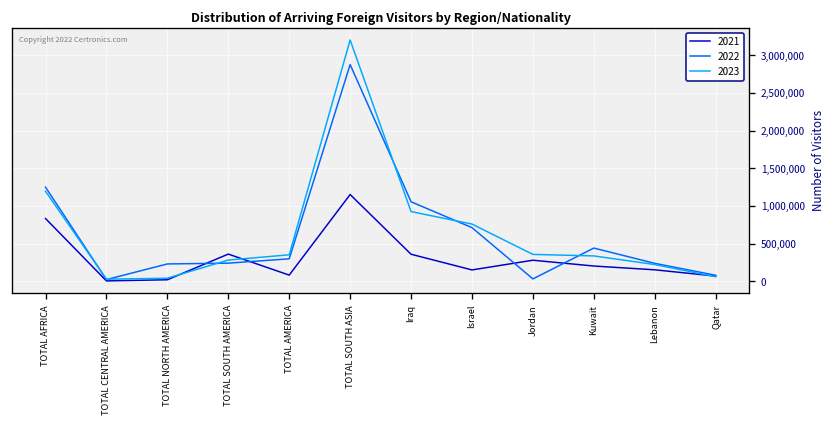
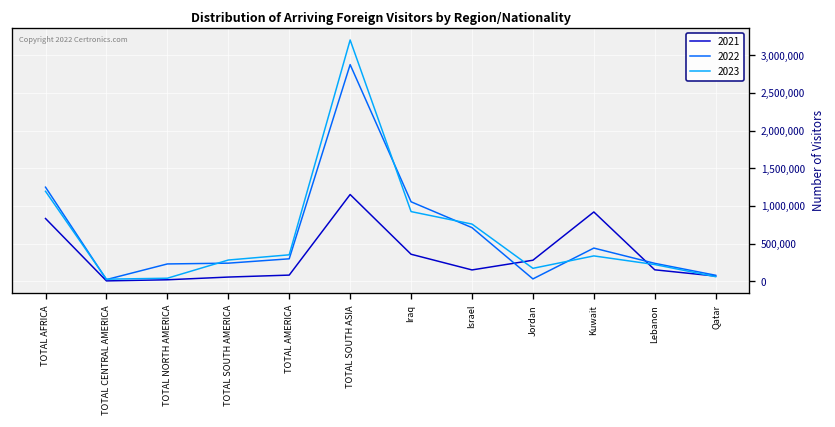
  {
    "2021": {
      "TOTAL AFRICA": "800,000",
-     "TOTAL SOUTH AMERICA": "400,000",
+     "TOTAL SOUTH AMERICA": "100,000",
      "TOTAL AMERICA": "100,000",
      "TOTAL SOUTH ASIA": "1,200,000",
      "Iraq": "400,000",
      "Israel": "200,000",
      "Jordan": "300,000",
-     "Kuwait": "200,000",
+     "Kuwait": "900,000",
      "Lebanon": "200,000"
    },
    "2022": {
      "TOTAL AFRICA": "1,300,000",
      "TOTAL NORTH AMERICA": "200,000",
      "TOTAL SOUTH AMERICA": "200,000",
      "TOTAL AMERICA": "300,000",
      "TOTAL SOUTH ASIA": "2,900,000",
      "Iraq": "1,100,000",
      "Israel": "700,000",
      "Jordan": "0",
      "Kuwait": "400,000"
    },
    "2023": {
      "TOTAL AFRICA": "1,200,000",
      "TOTAL SOUTH AMERICA": "300,000",
      "TOTAL AMERICA": "400,000",
      "TOTAL SOUTH ASIA": "3,200,000",
      "Iraq": "900,000",
      "Israel": "800,000",
-     "Jordan": "400,000",
+     "Jordan": "200,000",
      "Kuwait": "300,000"
    }
  }
